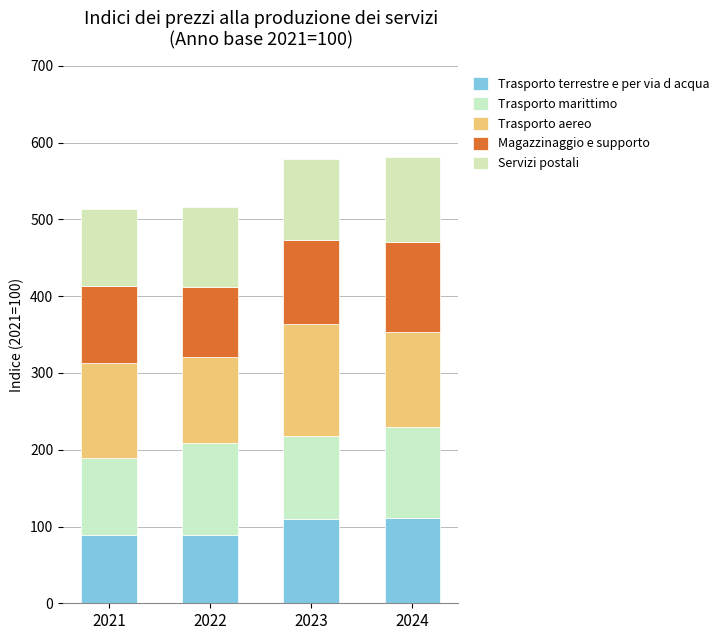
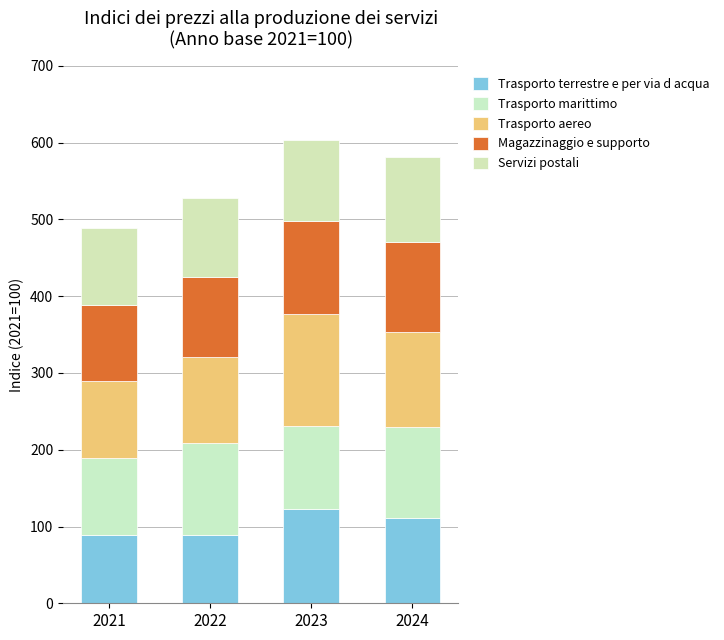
  {
    "Trasporto terrestre e per via d acqua": {
      "2021": 90,
      "2022": 90,
-     "2023": 110,
+     "2023": 120,
      "2024": 110
    },
    "Trasporto aereo": {
-     "2021": 120,
+     "2021": 100,
      "2022": 110,
      "2023": 150,
      "2024": 120
    },
    "Magazzinaggio e supporto": {
      "2021": 100,
-     "2022": 90,
-     "2023": 110,
+     "2022": 100,
+     "2023": 120,
      "2024": 120
    }
  }
